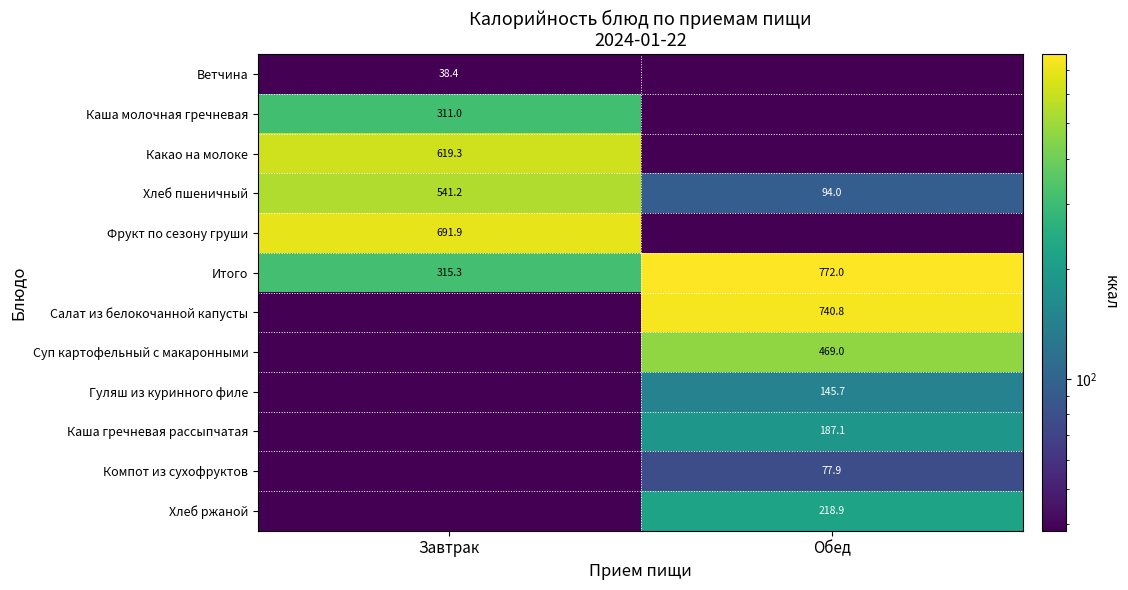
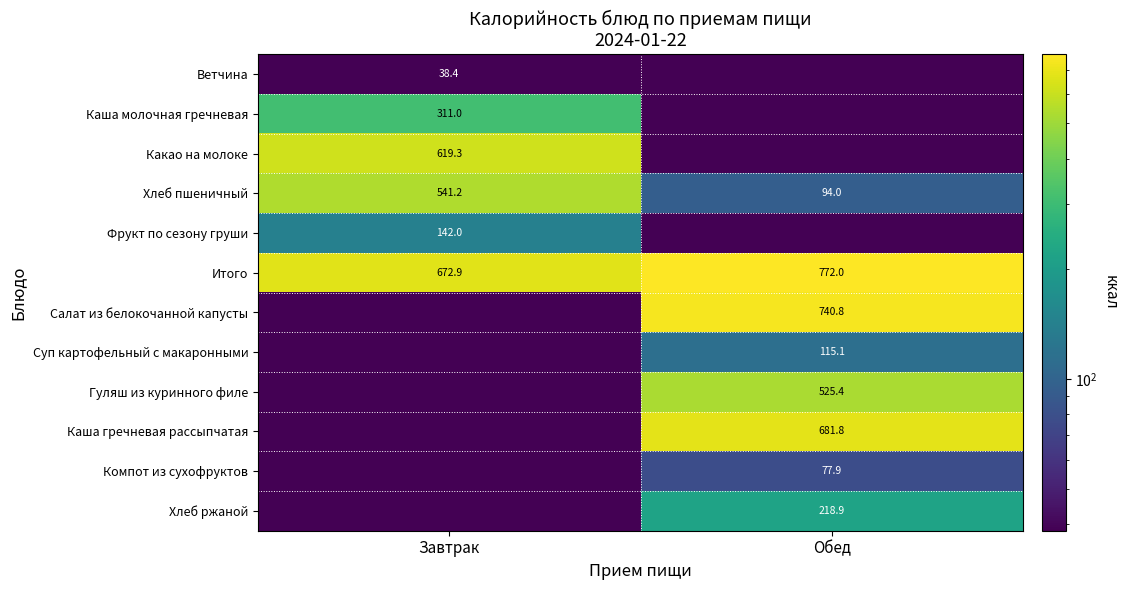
  {
    "Ветчина": {
      "Завтрак": 38.4
    },
    "Каша молочная гречневая": {
      "Завтрак": 311.0
    },
    "Какао на молоке": {
      "Завтрак": 619.3
    },
    "Хлеб пшеничный": {
      "Завтрак": 541.2,
      "Обед": 94.0
    },
    "Фрукт по сезону груши": {
-     "Завтрак": 691.9
+     "Завтрак": 142.0
    },
    "Итого": {
-     "Завтрак": 315.3,
+     "Завтрак": 672.9,
      "Обед": 772.0
    },
    "Салат из белокочанной капусты": {
      "Обед": 740.8
    },
    "Суп картофельный с макаронными": {
-     "Обед": 469.0
+     "Обед": 115.1
    },
    "Гуляш из куринного филе": {
-     "Обед": 145.7
+     "Обед": 525.4
    },
    "Каша гречневая рассыпчатая": {
-     "Обед": 187.1
+     "Обед": 681.8
    },
    "Компот из сухофруктов": {
      "Обед": 77.9
    },
    "Хлеб ржаной": {
      "Обед": 218.9
    }
  }
